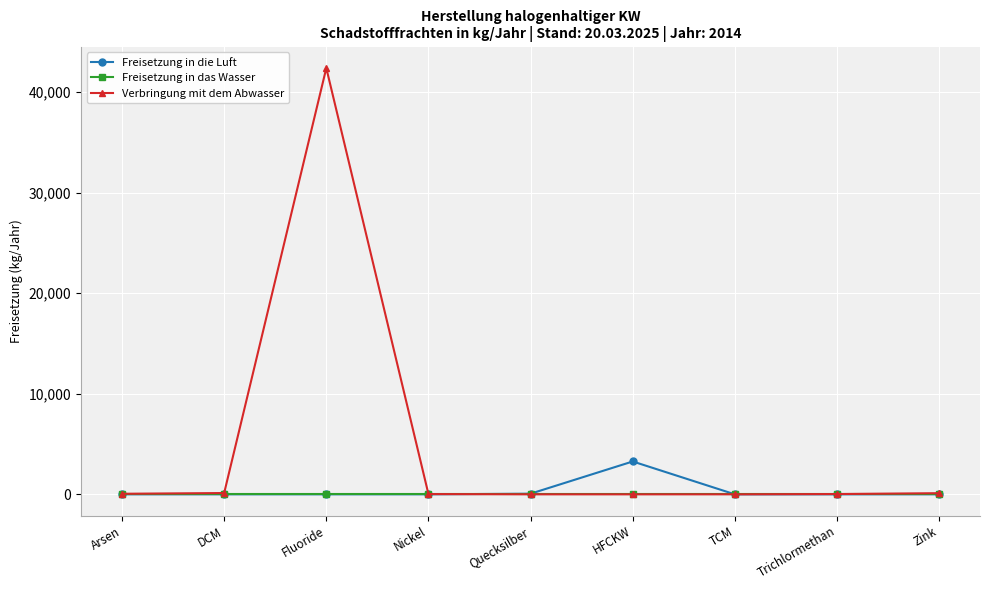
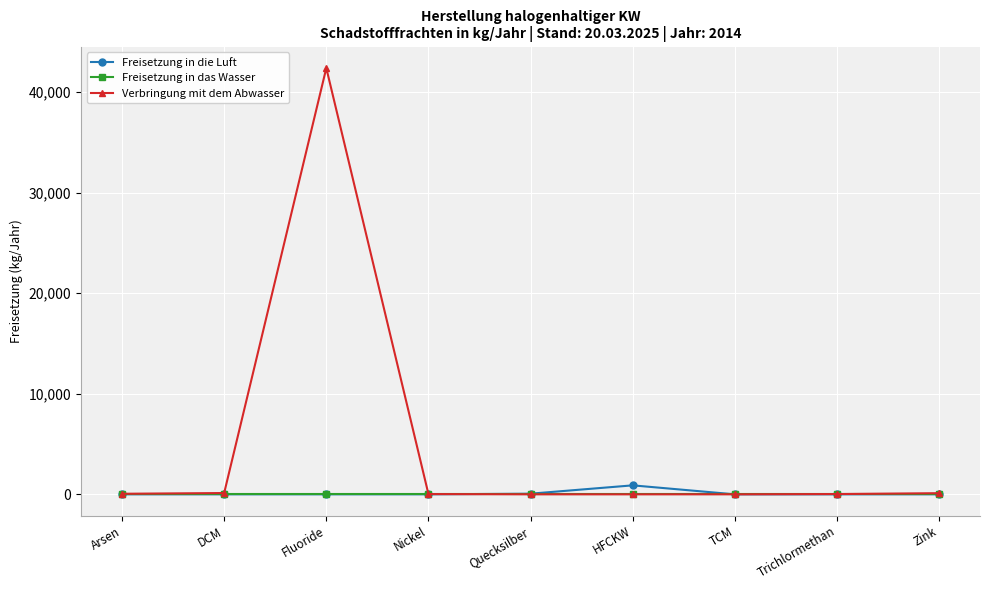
  {
    "Freisetzung in die Luft": {
-     "HFCKW": "3,300"
+     "HFCKW": "900"
    },
    "Verbringung mit dem Abwasser": {
      "Fluoride": "42,400"
    }
  }
